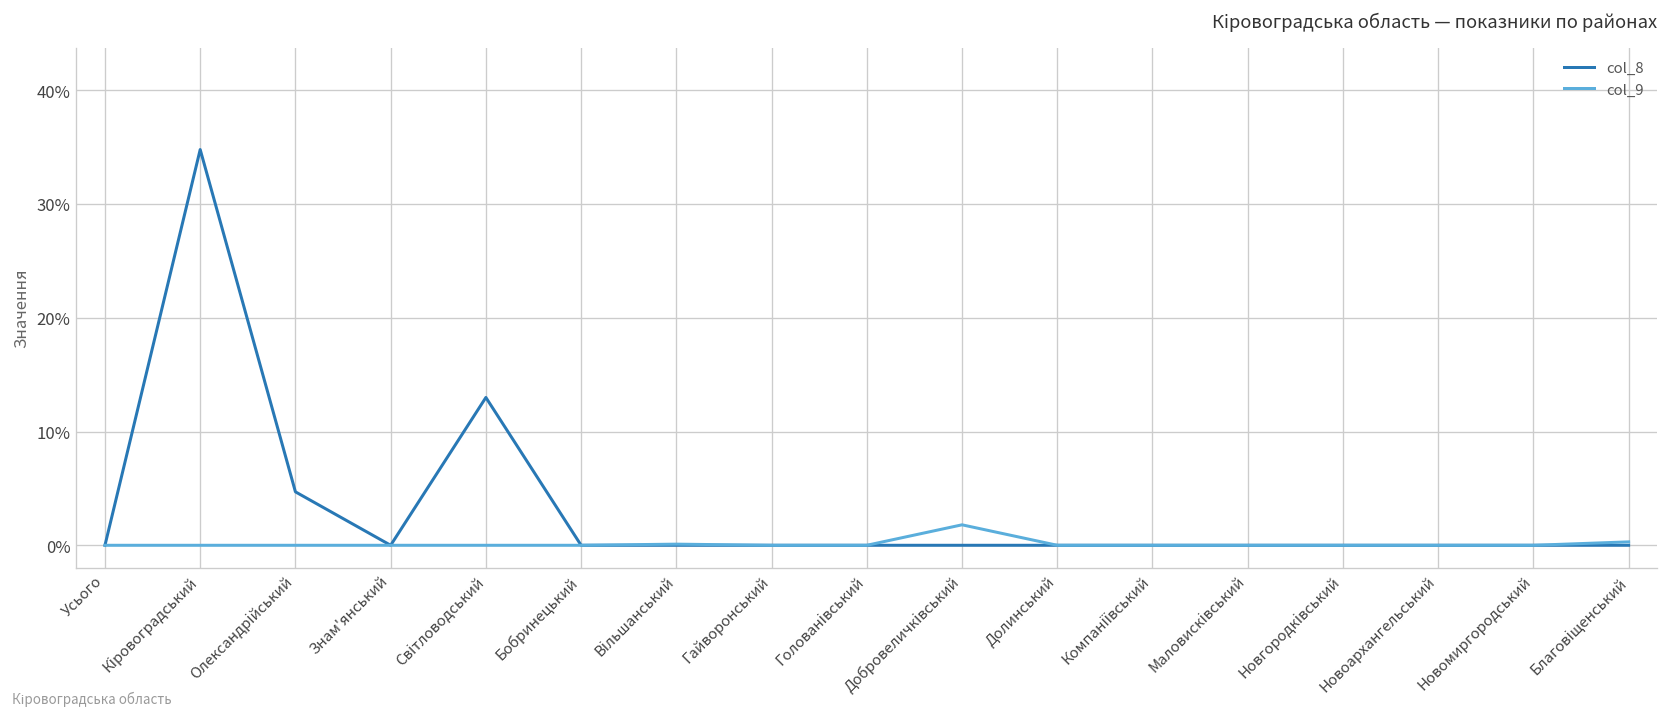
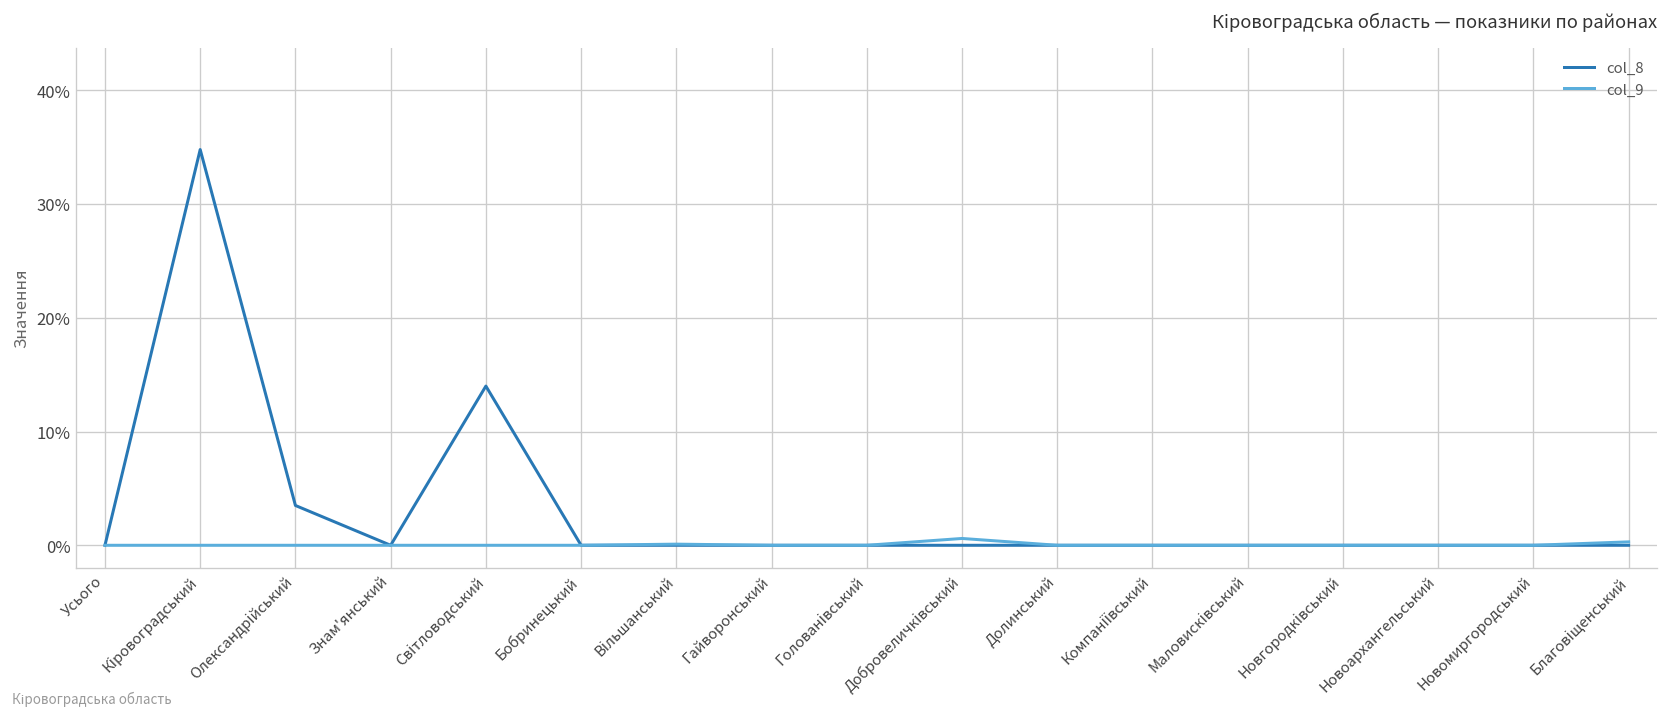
  {
    "col_8": {
      "Кіровоградський": "35%",
-     "Олександрійський": "5%",
-     "Світловодський": "13%",
+     "Олександрійський": "4%",
+     "Світловодський": "14%",
      "Добровеличківський": "0%",
      "Благовіщенський": "0%"
    },
    "col_9": {
      "Кіровоградський": "0%",
      "Олександрійський": "0%",
      "Світловодський": "0%",
-     "Добровеличківський": "2%",
+     "Добровеличківський": "1%",
      "Благовіщенський": "0%"
    }
  }
